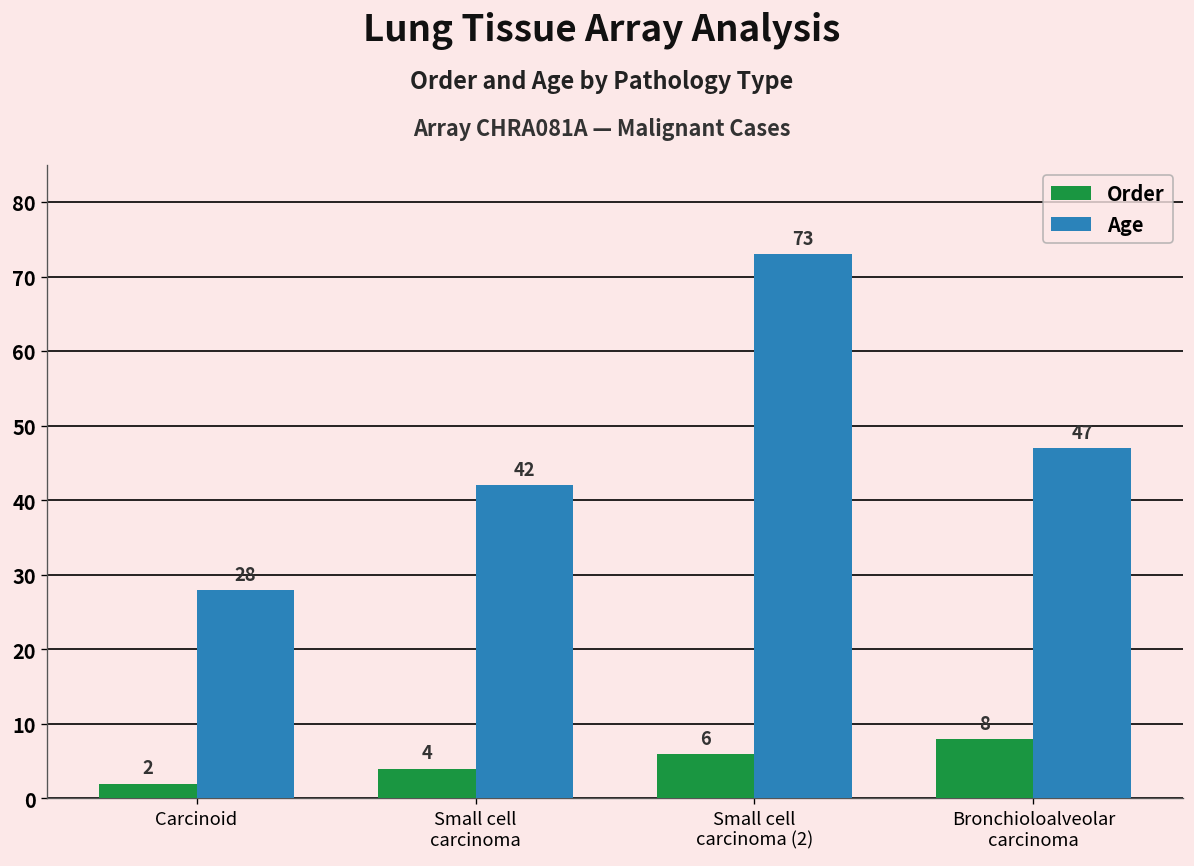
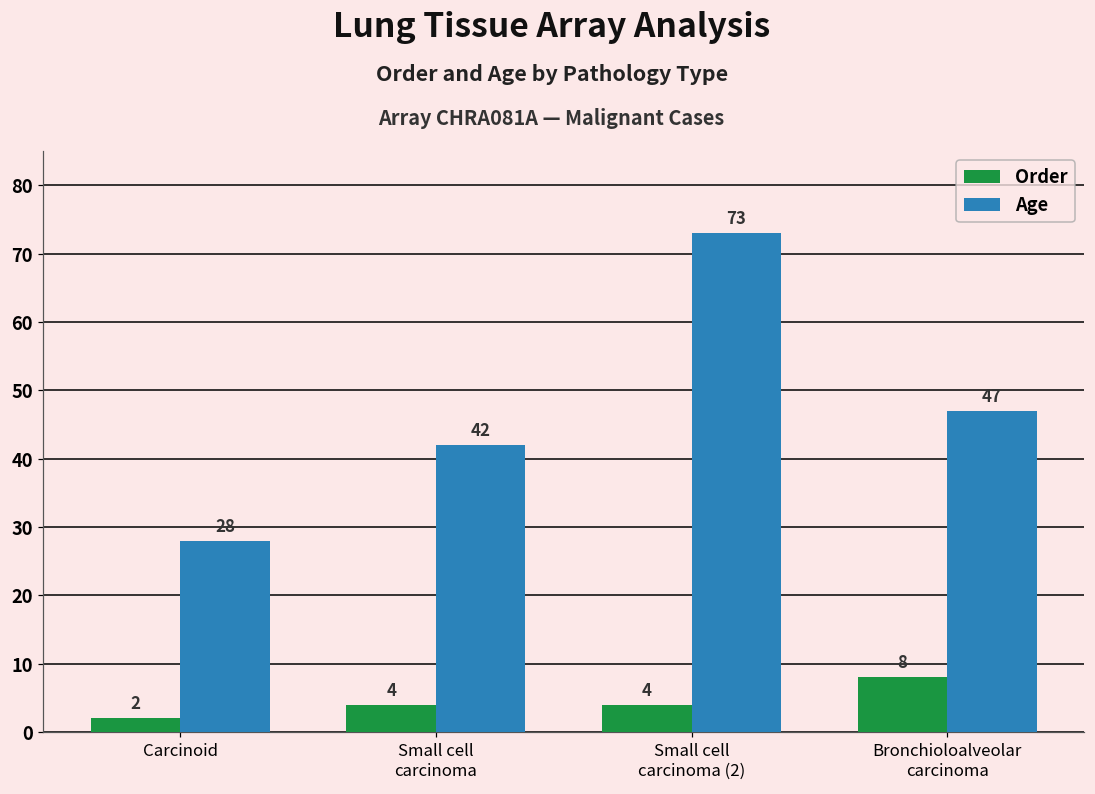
  {
    "Order": {
      "Carcinoid": 2,
      "Small cell carcinoma": 4,
-     "Small cell carcinoma (2)": 6,
+     "Small cell carcinoma (2)": 4,
      "Bronchioloalveolar carcinoma": 8
    },
    "Age": {
      "Carcinoid": 28,
      "Small cell carcinoma": 42,
      "Small cell carcinoma (2)": 73,
      "Bronchioloalveolar carcinoma": 47
    }
  }
